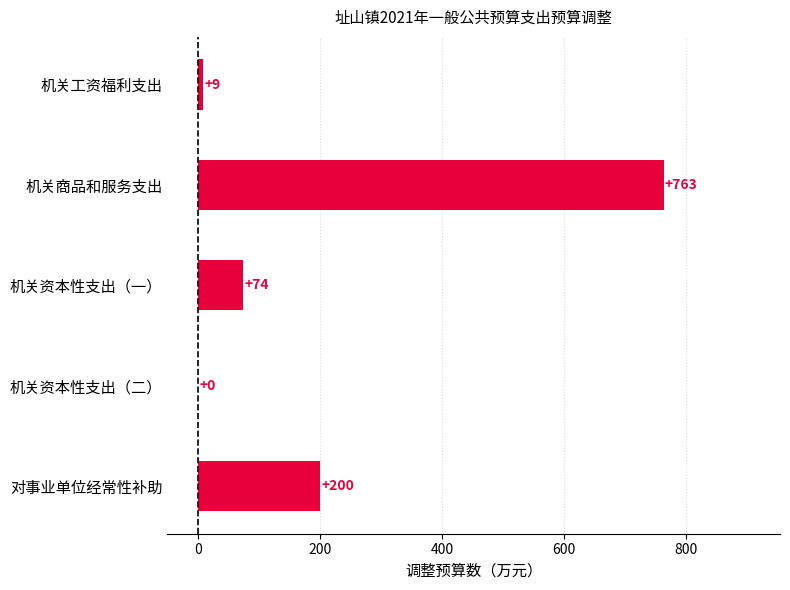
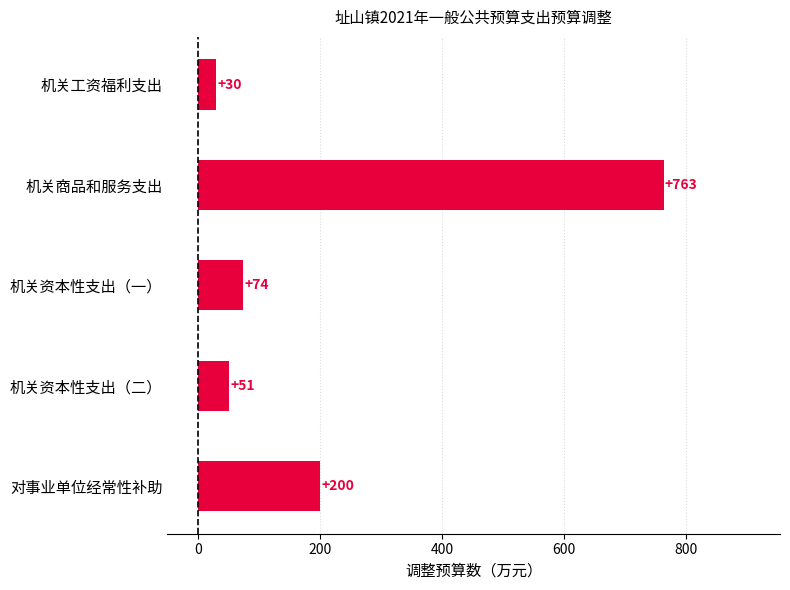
  {
-   "机关工资福利支出": "+9",
+   "机关工资福利支出": "+30",
    "机关商品和服务支出": "+763",
    "机关资本性支出（一）": "+74",
-   "机关资本性支出（二）": "+0",
+   "机关资本性支出（二）": "+51",
    "对事业单位经常性补助": "+200"
  }
